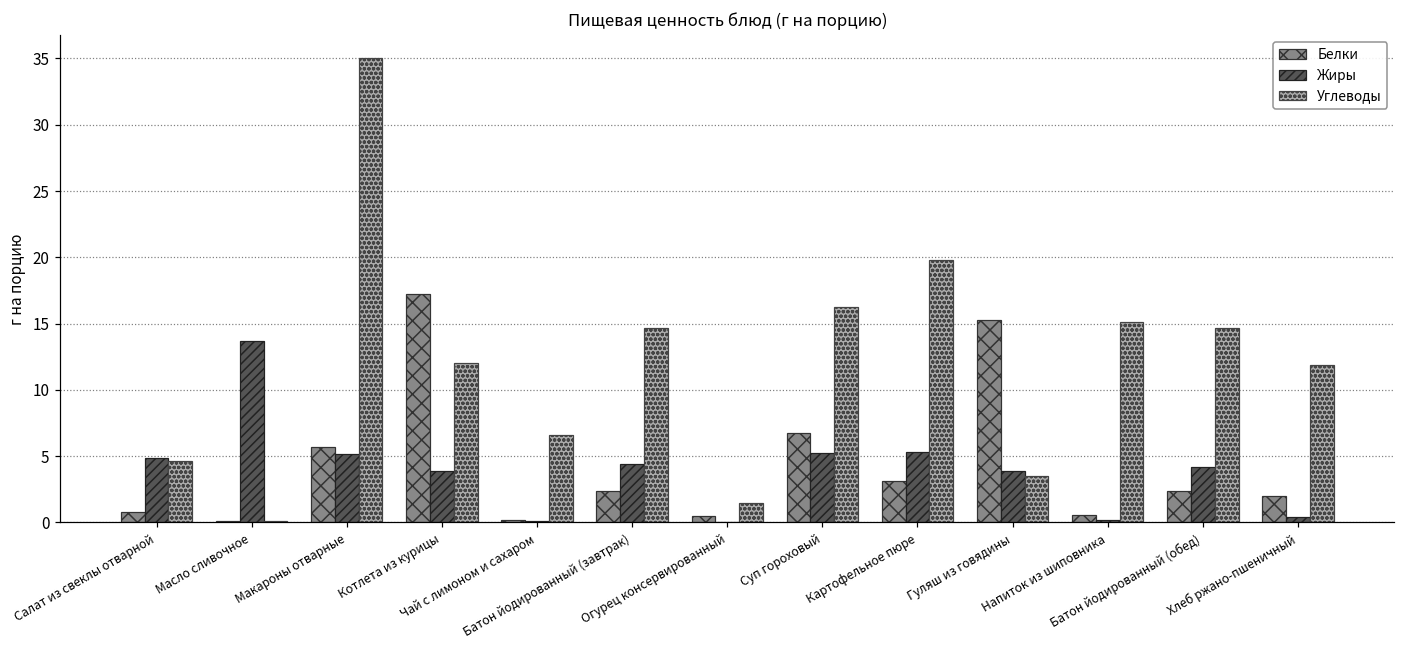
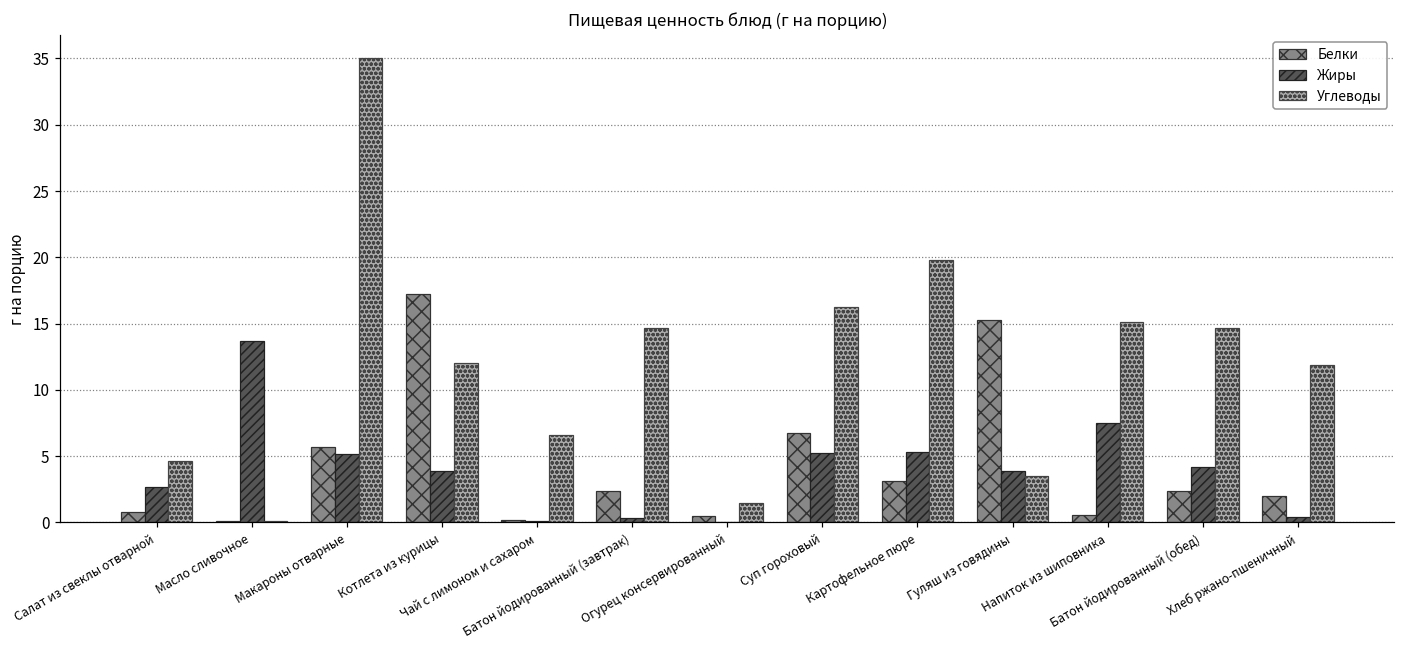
  {
    "Жиры": {
-     "Салат из свеклы отварной": 4.9,
+     "Салат из свеклы отварной": 2.7,
      "Масло сливочное": 13.7,
      "Макароны отварные": 5.2,
      "Котлета из курицы": 3.9,
-     "Батон йодированный (завтрак)": 4.4,
+     "Батон йодированный (завтрак)": 0.3,
      "Суп гороховый": 5.3,
      "Картофельное пюре": 5.3,
      "Гуляш из говядины": 3.9,
-     "Напиток из шиповника": 0.2,
+     "Напиток из шиповника": 7.5,
      "Батон йодированный (обед)": 4.2,
      "Хлеб ржано-пшеничный": 0.4
    }
  }
